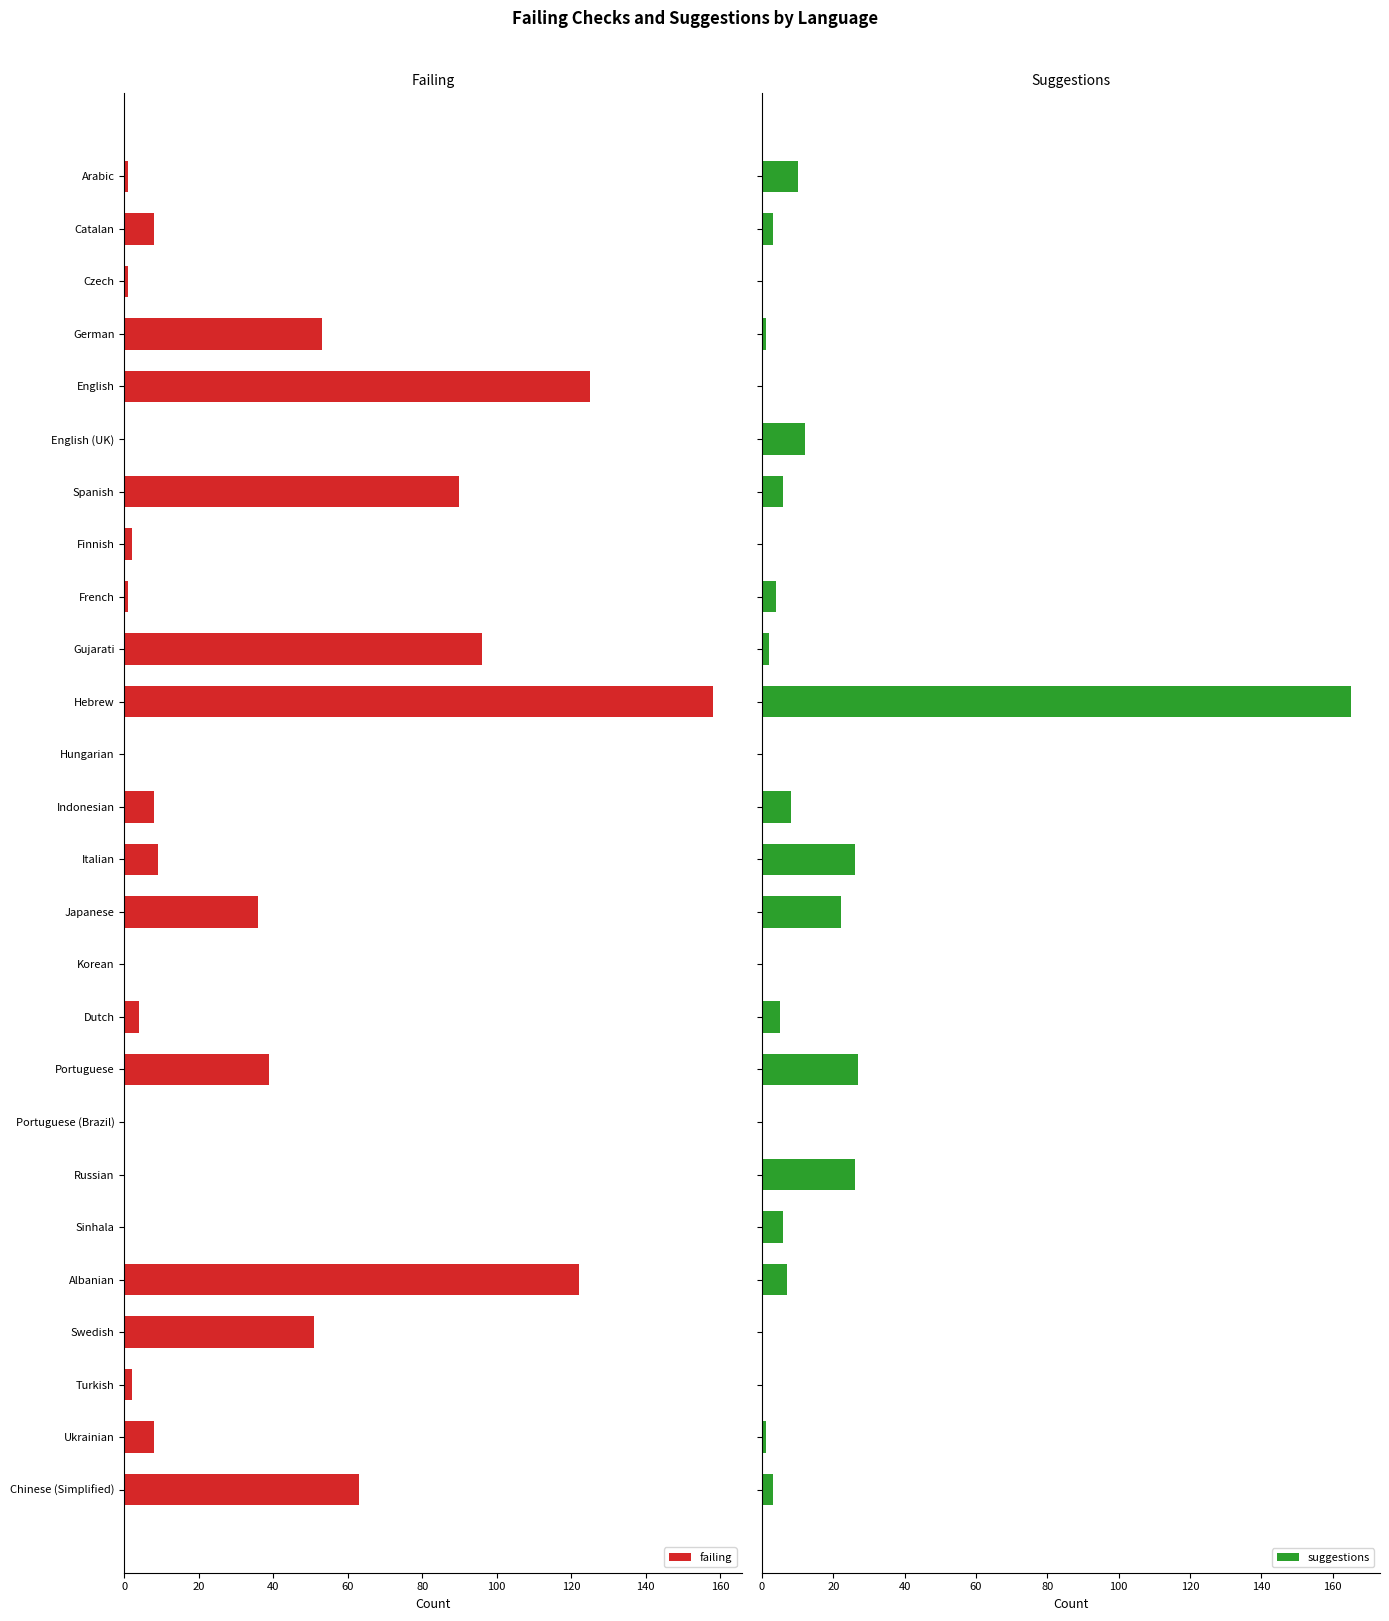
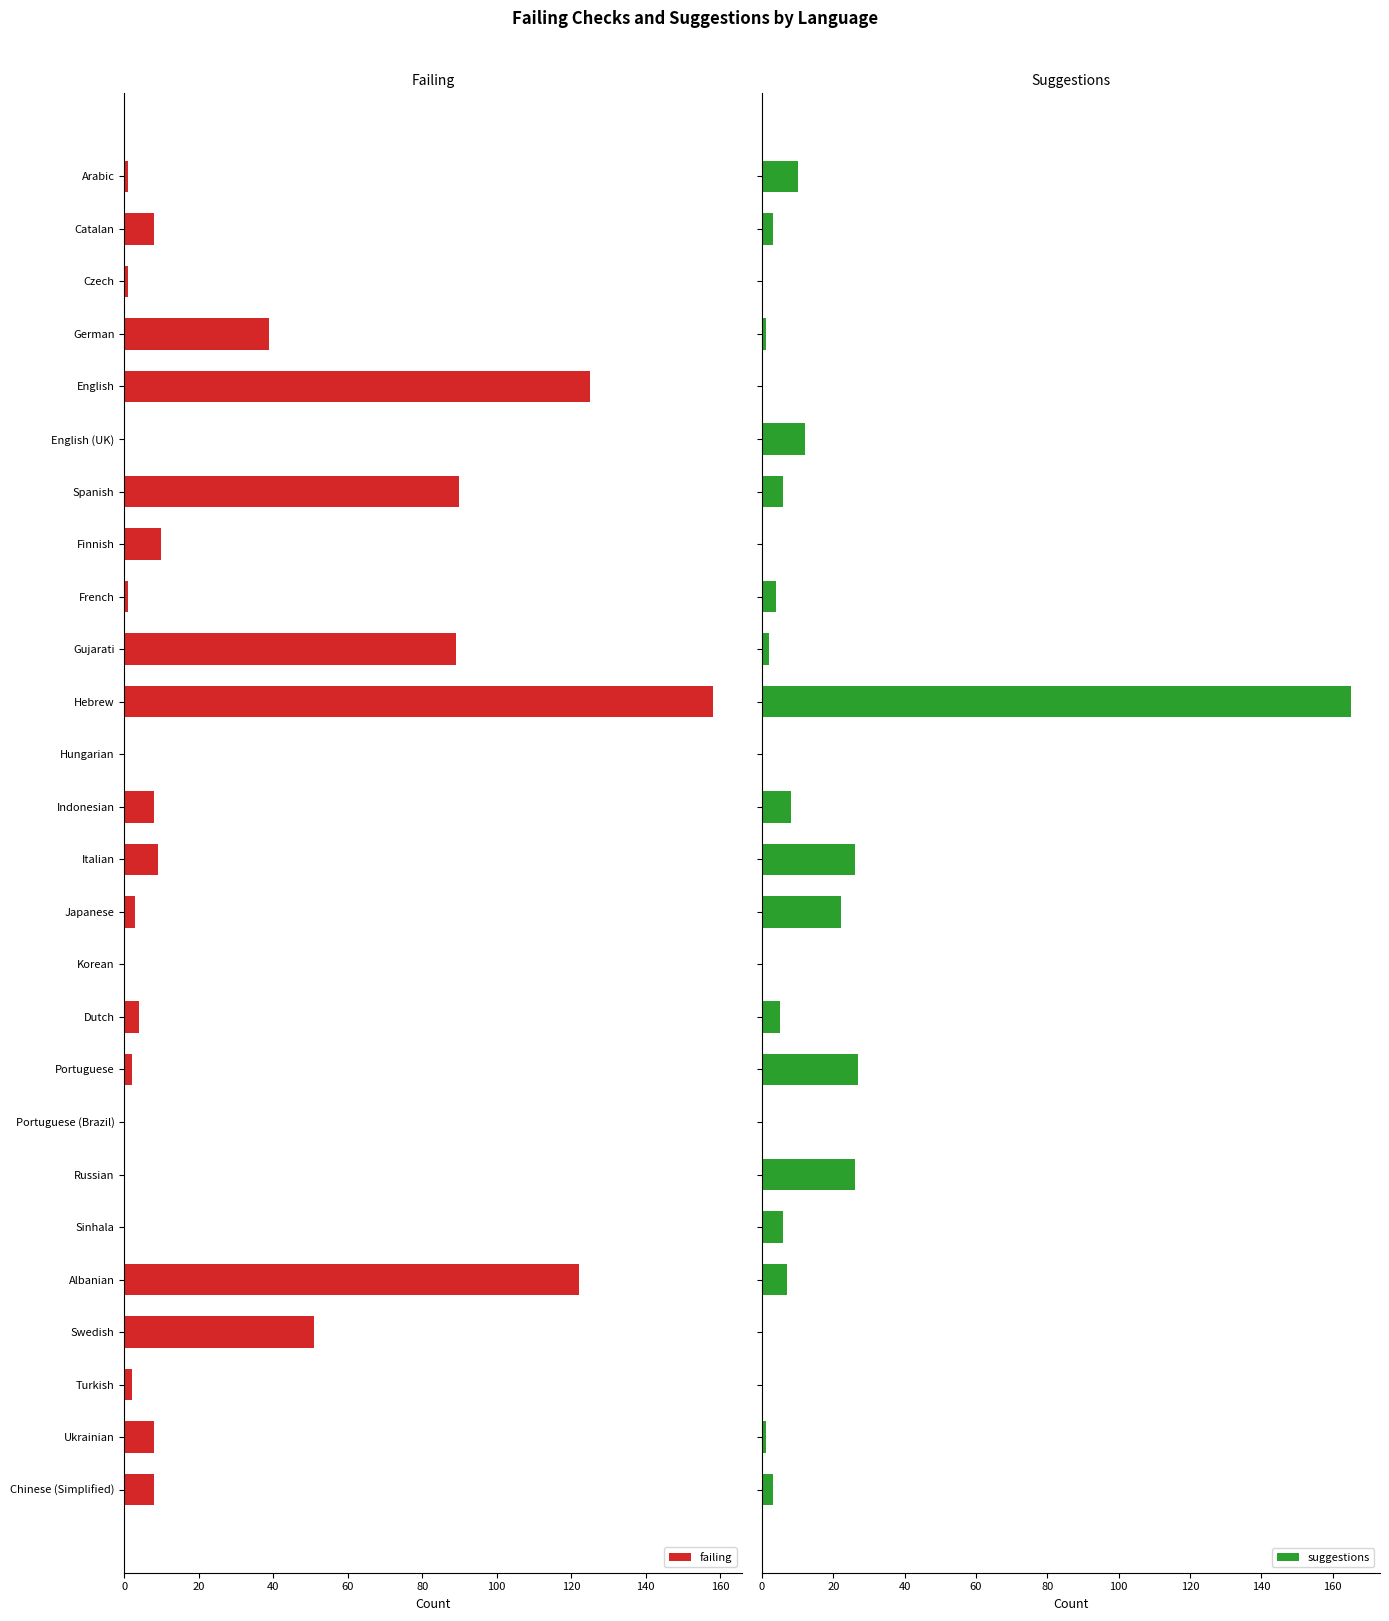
  {
    "Failing": {
      "Arabic": 1,
      "Catalan": 8,
      "Czech": 1,
-     "German": 53,
+     "German": 39,
      "English": 125,
      "English (UK)": 0,
      "Spanish": 90,
-     "Finnish": 2,
+     "Finnish": 10,
      "French": 1,
-     "Gujarati": 96,
+     "Gujarati": 89,
      "Hebrew": 158,
      "Hungarian": 0,
      "Indonesian": 8,
      "Italian": 9,
-     "Japanese": 36,
+     "Japanese": 3,
      "Korean": 0,
      "Dutch": 4,
-     "Portuguese": 39,
+     "Portuguese": 2,
      "Portuguese (Brazil)": 0,
      "Russian": 0,
      "Sinhala": 0,
      "Albanian": 122,
      "Swedish": 51,
      "Turkish": 2,
      "Ukrainian": 8,
-     "Chinese (Simplified)": 63
+     "Chinese (Simplified)": 8
    }
  }
